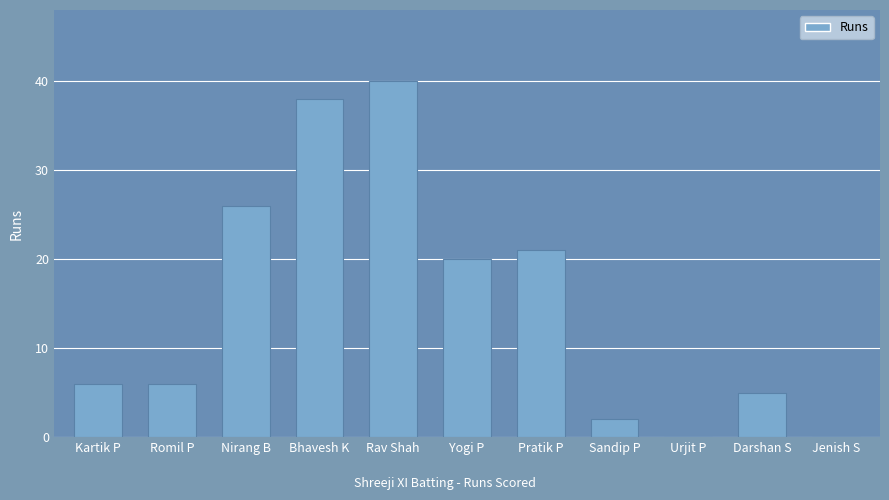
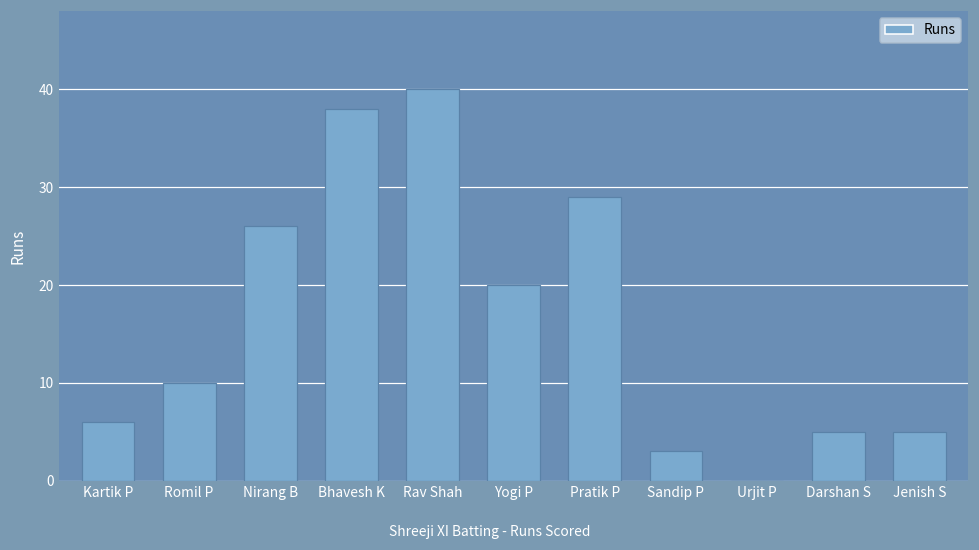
  {
    "Kartik P": 6,
-   "Romil P": 6,
+   "Romil P": 10,
    "Nirang B": 26,
    "Bhavesh K": 38,
    "Rav Shah": 40,
    "Yogi P": 20,
-   "Pratik P": 21,
-   "Sandip P": 2,
+   "Pratik P": 29,
+   "Sandip P": 3,
    "Urjit P": 0,
    "Darshan S": 5,
-   "Jenish S": 0
+   "Jenish S": 5
  }
